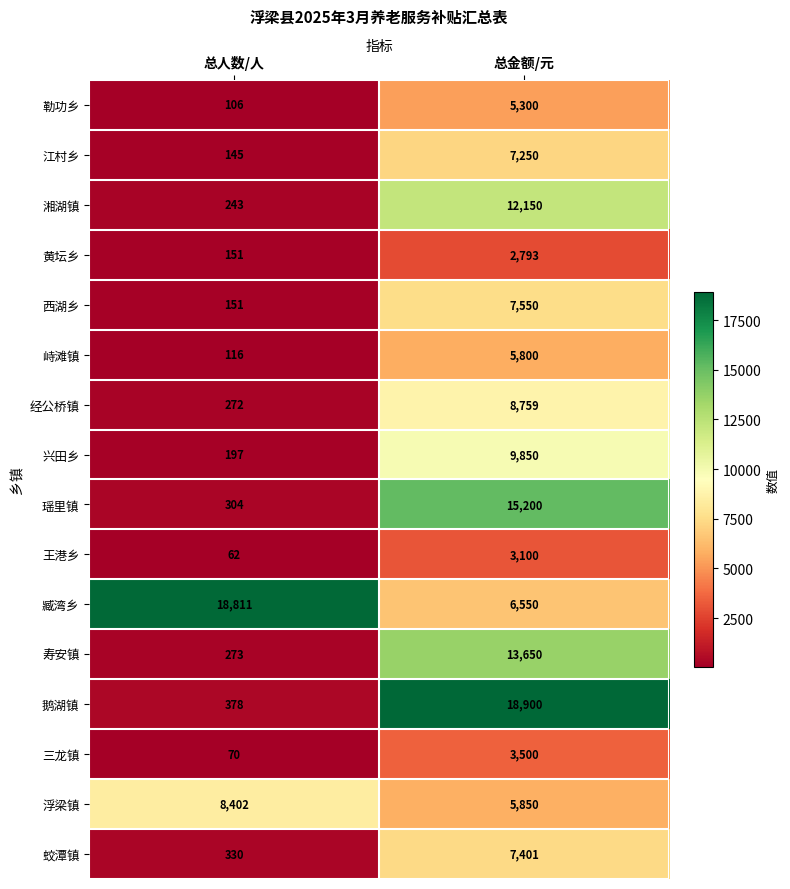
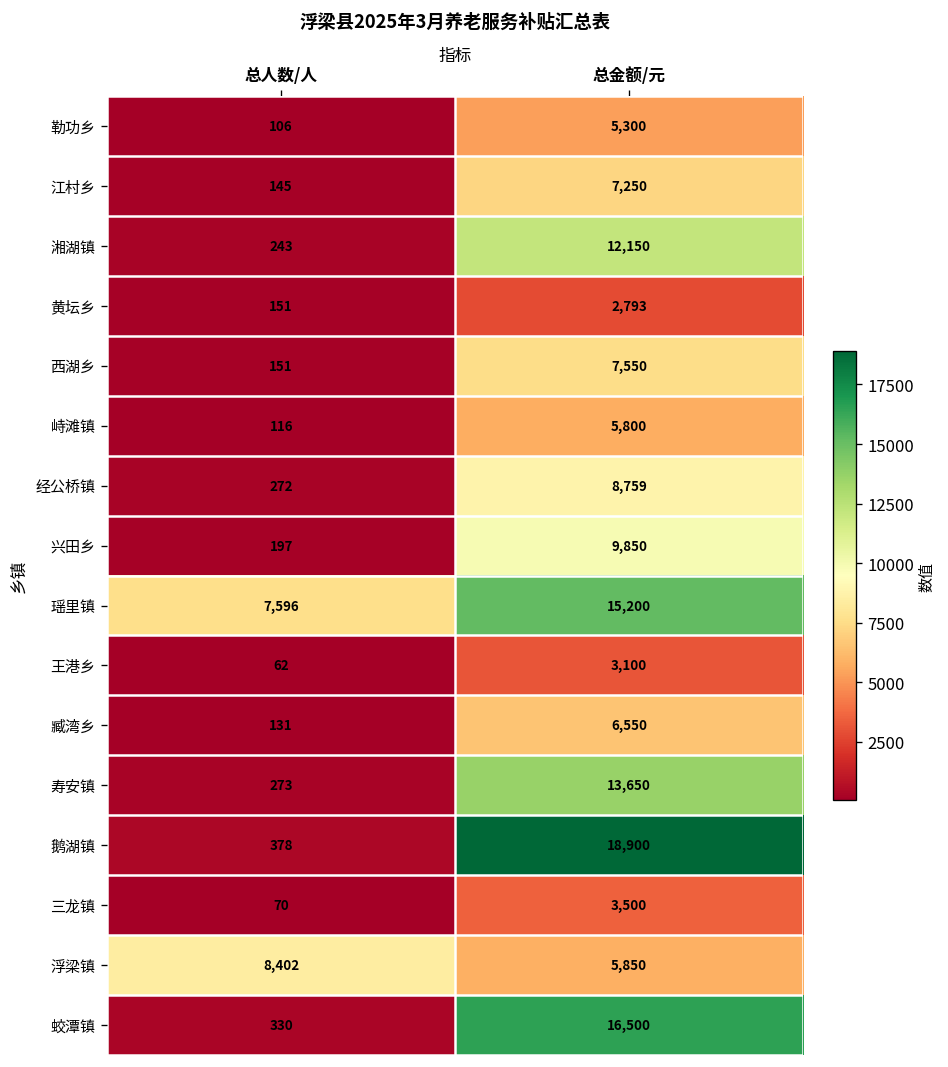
  {
    "勒功乡": {
      "总人数/人": "106",
      "总金额/元": "5,300"
    },
    "江村乡": {
      "总人数/人": "145",
      "总金额/元": "7,250"
    },
    "湘湖镇": {
      "总人数/人": "243",
      "总金额/元": "12,150"
    },
    "黄坛乡": {
      "总人数/人": "151",
      "总金额/元": "2,793"
    },
    "西湖乡": {
      "总人数/人": "151",
      "总金额/元": "7,550"
    },
    "峙滩镇": {
      "总人数/人": "116",
      "总金额/元": "5,800"
    },
    "经公桥镇": {
      "总人数/人": "272",
      "总金额/元": "8,759"
    },
    "兴田乡": {
      "总人数/人": "197",
      "总金额/元": "9,850"
    },
    "瑶里镇": {
-     "总人数/人": "304",
+     "总人数/人": "7,596",
      "总金额/元": "15,200"
    },
    "王港乡": {
      "总人数/人": "62",
      "总金额/元": "3,100"
    },
    "臧湾乡": {
-     "总人数/人": "18,811",
+     "总人数/人": "131",
      "总金额/元": "6,550"
    },
    "寿安镇": {
      "总人数/人": "273",
      "总金额/元": "13,650"
    },
    "鹅湖镇": {
      "总人数/人": "378",
      "总金额/元": "18,900"
    },
    "三龙镇": {
      "总人数/人": "70",
      "总金额/元": "3,500"
    },
    "浮梁镇": {
      "总人数/人": "8,402",
      "总金额/元": "5,850"
    },
    "蛟潭镇": {
      "总人数/人": "330",
-     "总金额/元": "7,401"
+     "总金额/元": "16,500"
    }
  }
